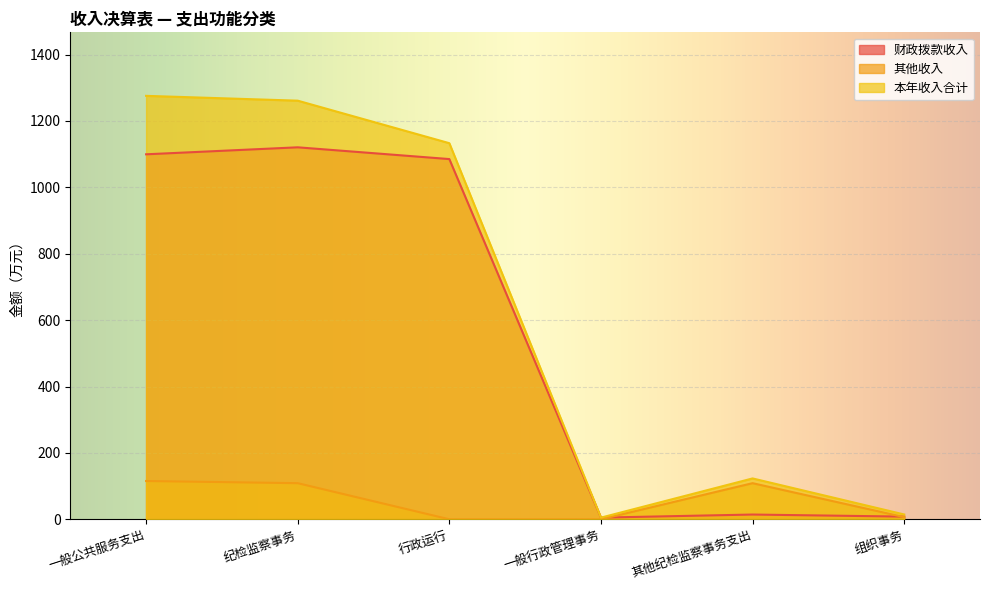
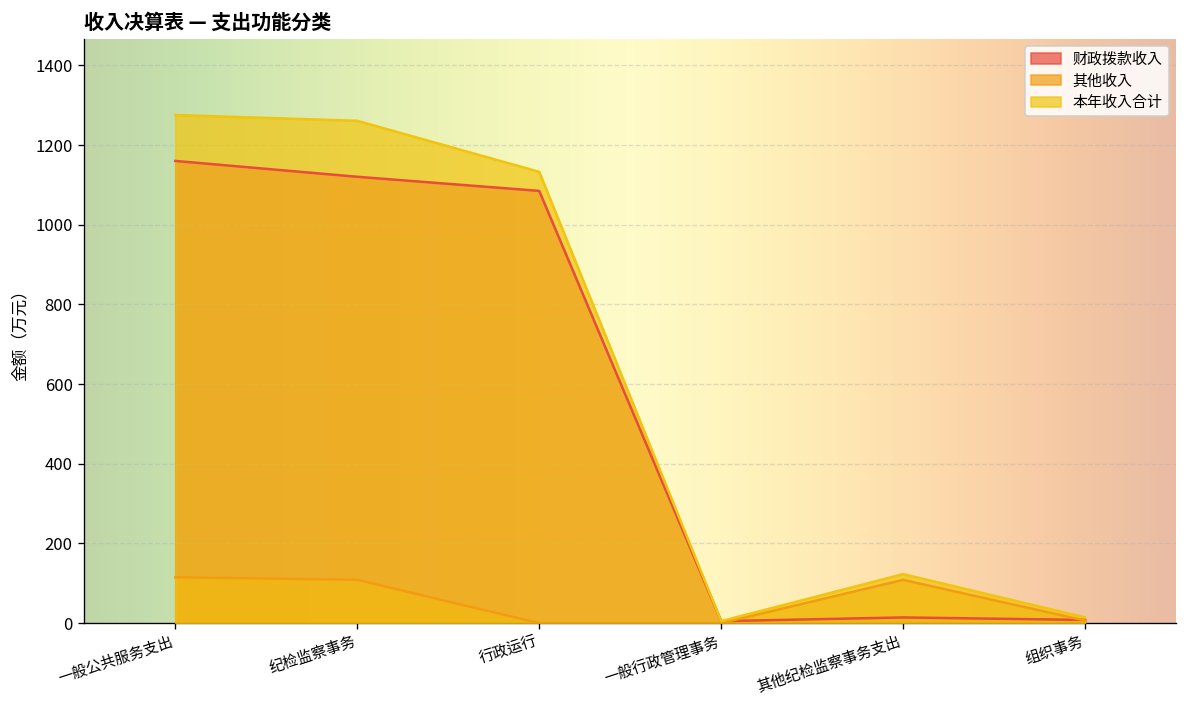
  {
    "财政拨款收入": {
-     "一般公共服务支出": 1100,
+     "一般公共服务支出": 1160,
      "纪检监察事务": 1120,
      "行政运行": 1090,
      "其他纪检监察事务支出": 10
    }
  }
